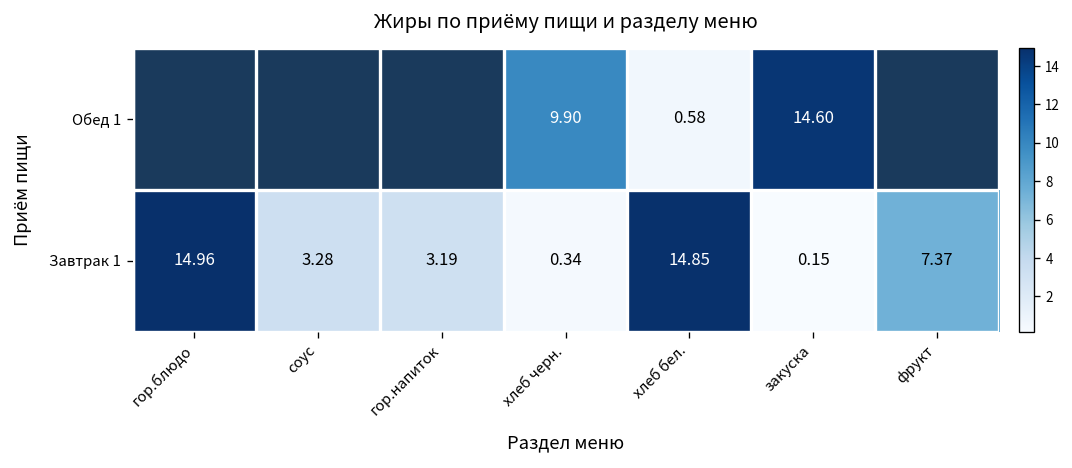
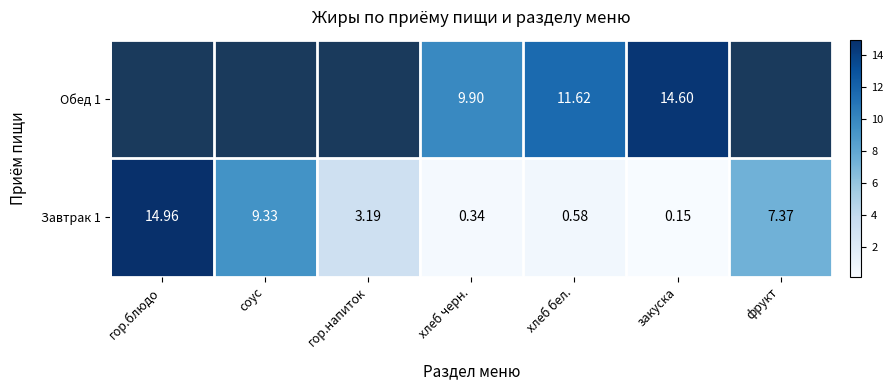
  {
    "Обед 1": {
      "хлеб черн.": 9.90,
-     "хлеб бел.": 0.58,
+     "хлеб бел.": 11.62,
      "закуска": 14.60
    },
    "Завтрак 1": {
      "гор.блюдо": 14.96,
-     "соус": 3.28,
+     "соус": 9.33,
      "гор.напиток": 3.19,
      "хлеб черн.": 0.34,
-     "хлеб бел.": 14.85,
+     "хлеб бел.": 0.58,
      "закуска": 0.15,
      "фрукт": 7.37
    }
  }
